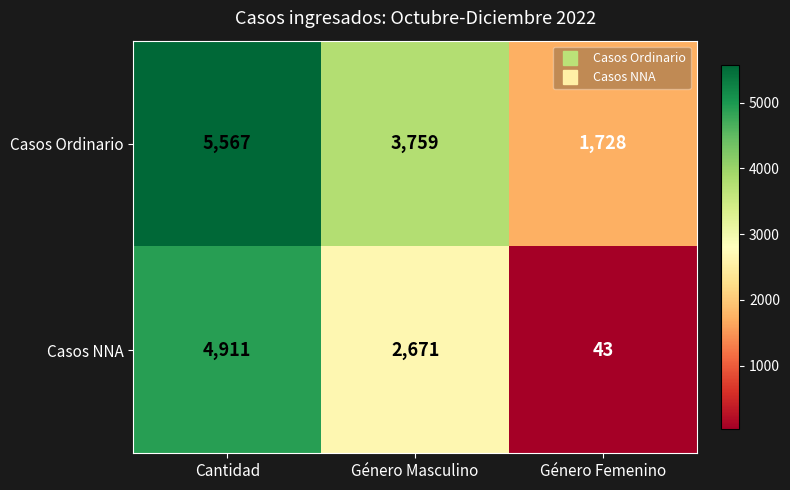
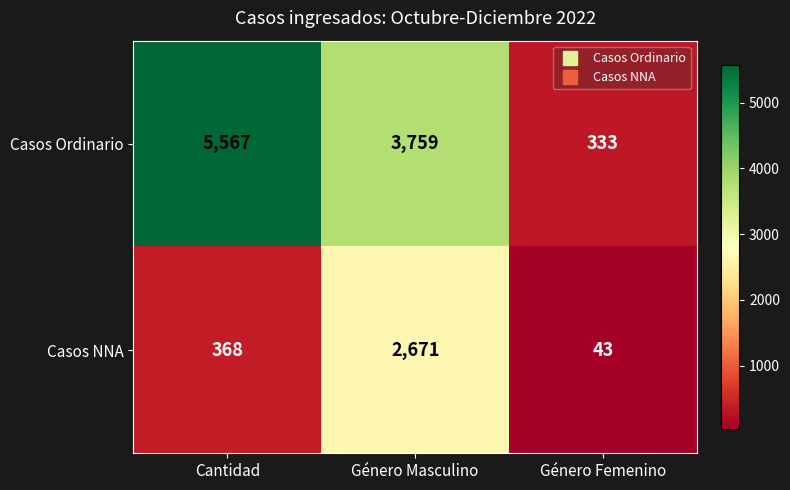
  {
    "Casos Ordinario": {
      "Cantidad": "5,567",
      "Género Masculino": "3,759",
-     "Género Femenino": "1,728"
+     "Género Femenino": "333"
    },
    "Casos NNA": {
-     "Cantidad": "4,911",
+     "Cantidad": "368",
      "Género Masculino": "2,671",
      "Género Femenino": "43"
    }
  }
